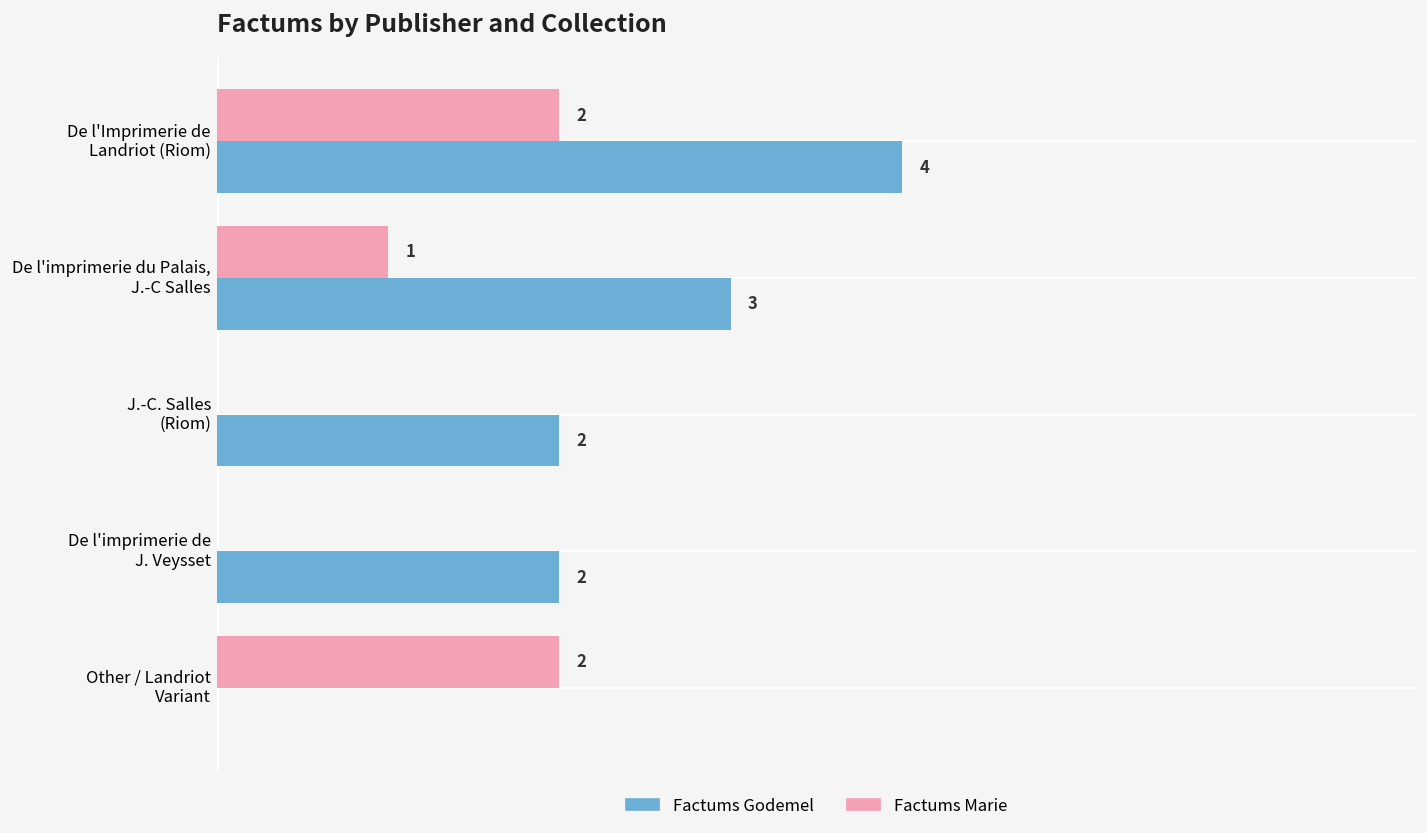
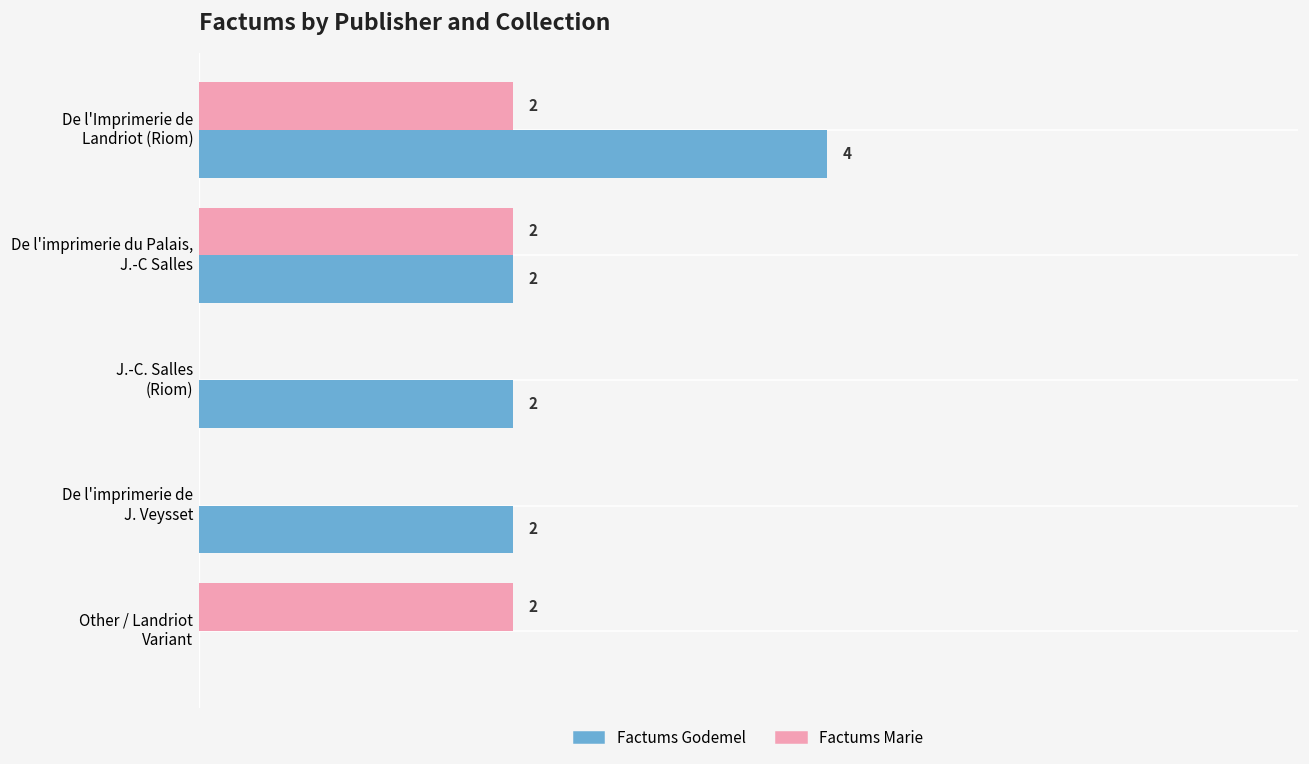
  {
    "Factums Godemel": {
      "De l'Imprimerie de Landriot (Riom)": 4,
-     "De l'imprimerie du Palais, J.-C Salles": 3,
+     "De l'imprimerie du Palais, J.-C Salles": 2,
      "J.-C. Salles (Riom)": 2,
      "De l'imprimerie de J. Veysset": 2
    },
    "Factums Marie": {
      "De l'Imprimerie de Landriot (Riom)": 2,
-     "De l'imprimerie du Palais, J.-C Salles": 1,
+     "De l'imprimerie du Palais, J.-C Salles": 2,
      "Other / Landriot Variant": 2
    }
  }
